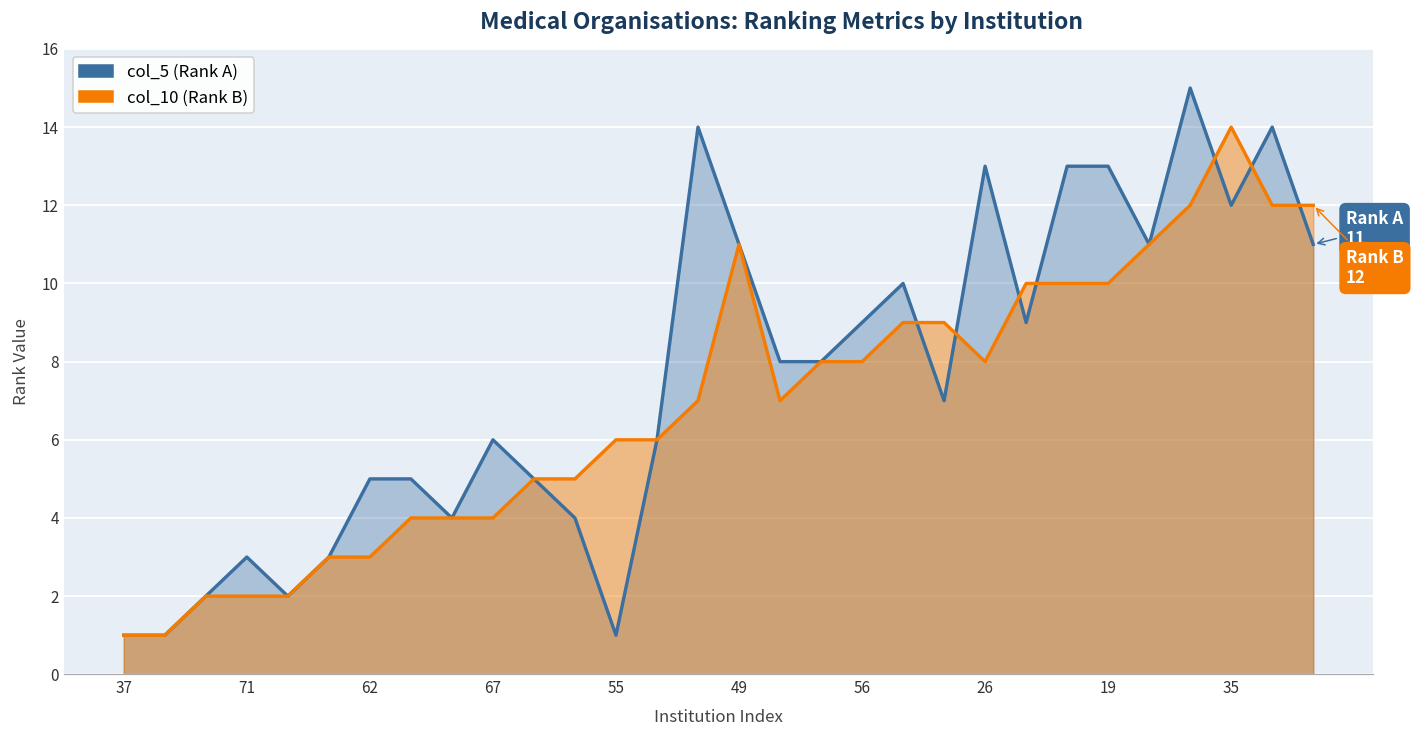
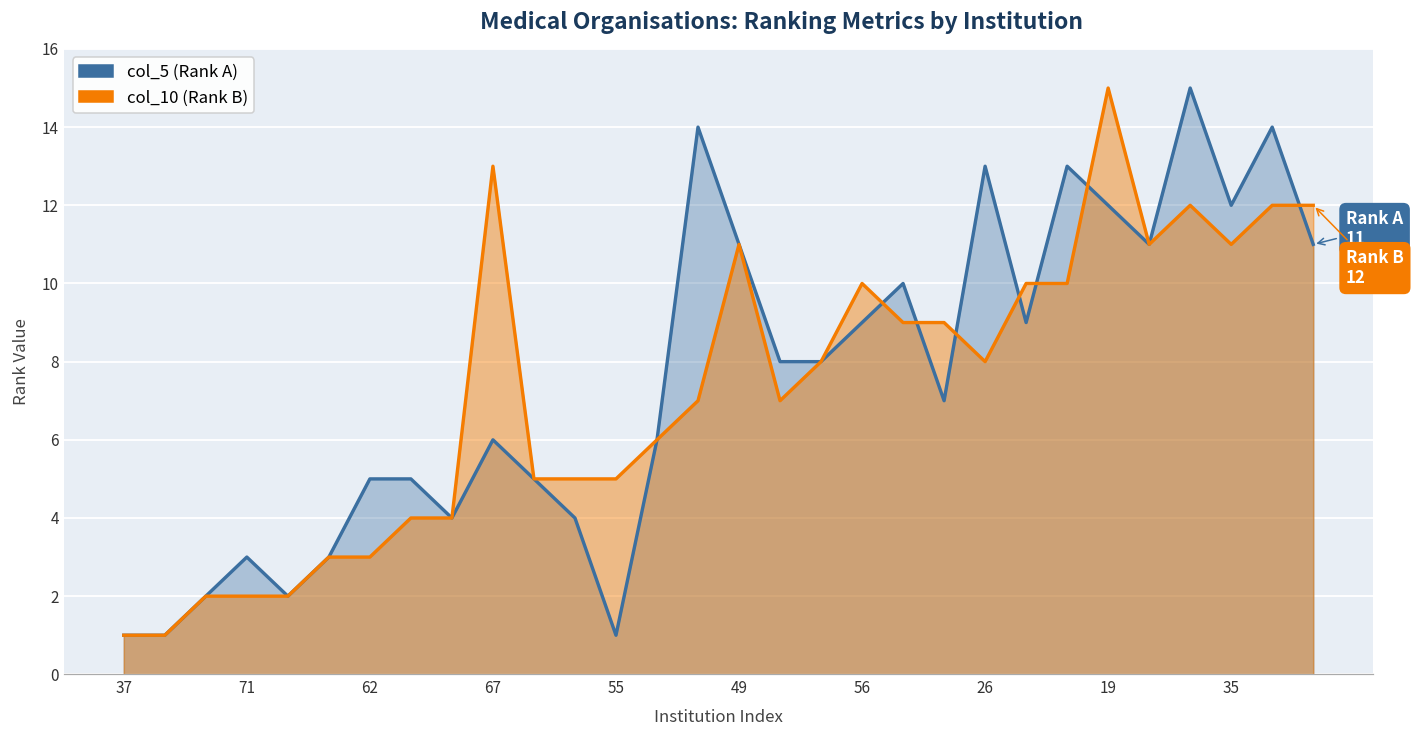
  {
    "col_5 (Rank A)": {
      "71": 3,
      "62": 5,
      "67": 6,
      "55": 1,
      "56": 9,
      "26": 13,
-     "19": 13,
+     "19": 12,
      "35": 12
    },
    "col_10 (Rank B)": {
      "71": 2,
      "62": 3,
-     "67": 4,
-     "55": 6,
-     "56": 8,
+     "67": 13,
+     "55": 5,
+     "56": 10,
      "26": 8,
-     "19": 10,
-     "35": 14
+     "19": 15,
+     "35": 11
    }
  }
